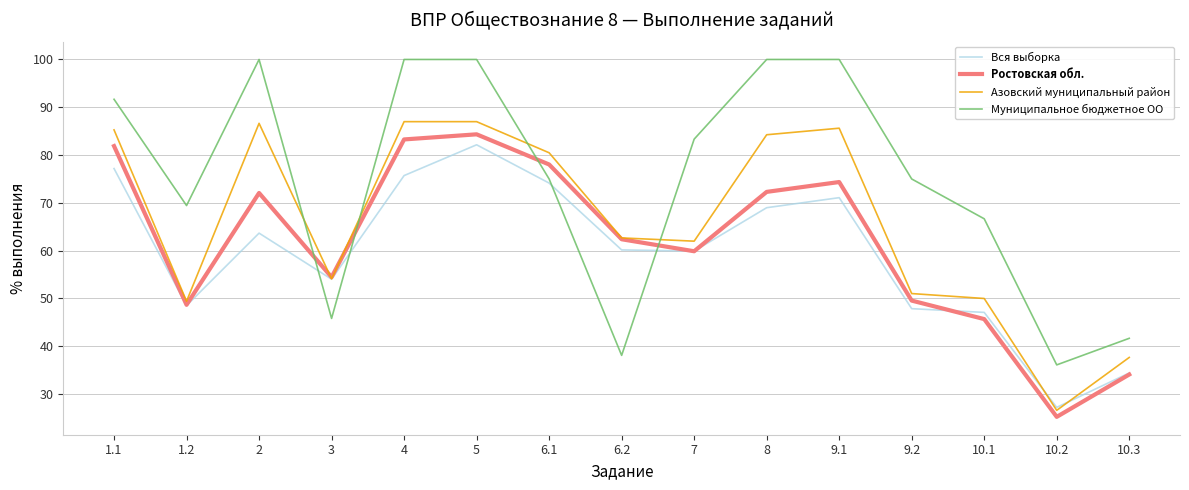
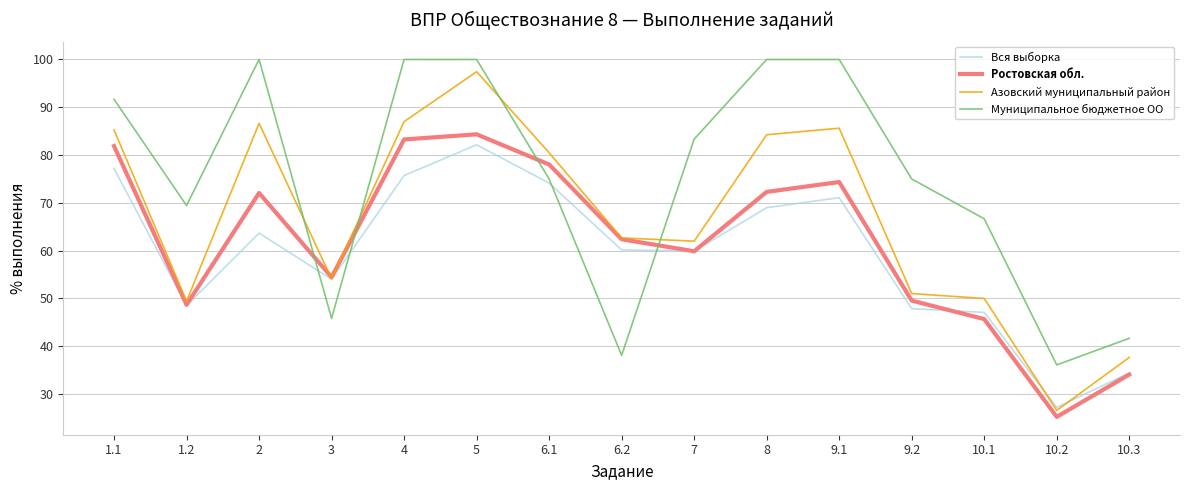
  {
    "Вся выборка": {
      "1.1": 77,
      "2": 64,
      "4": 76,
      "5": 82,
      "6.1": 74,
      "6.2": 60,
      "8": 69,
      "9.1": 71,
      "9.2": 48,
      "10.1": 47,
      "10.2": 27
    },
    "Ростовская обл.": {
      "1.1": 82,
      "2": 72,
      "4": 83,
      "5": 84,
      "6.1": 78,
      "8": 72,
      "9.1": 74,
      "9.2": 50,
      "10.1": 46,
      "10.2": 25
    },
    "Азовский муниципальный район": {
      "1.1": 85,
      "1.2": 49,
      "2": 87,
      "4": 87,
-     "5": 87,
+     "5": 97,
      "6.1": 80,
      "7": 62,
      "8": 84,
      "9.1": 86,
      "9.2": 51,
      "10.1": 50,
      "10.2": 27,
      "10.3": 38
    },
    "Муниципальное бюджетное ОО": {
      "1.1": 92,
      "1.2": 69,
      "2": 100,
      "3": 46,
      "4": 100,
      "5": 100,
      "6.1": 75,
      "6.2": 38,
      "7": 83,
      "8": 100,
      "9.1": 100,
      "9.2": 75,
      "10.1": 67,
      "10.2": 36,
      "10.3": 42
    }
  }
